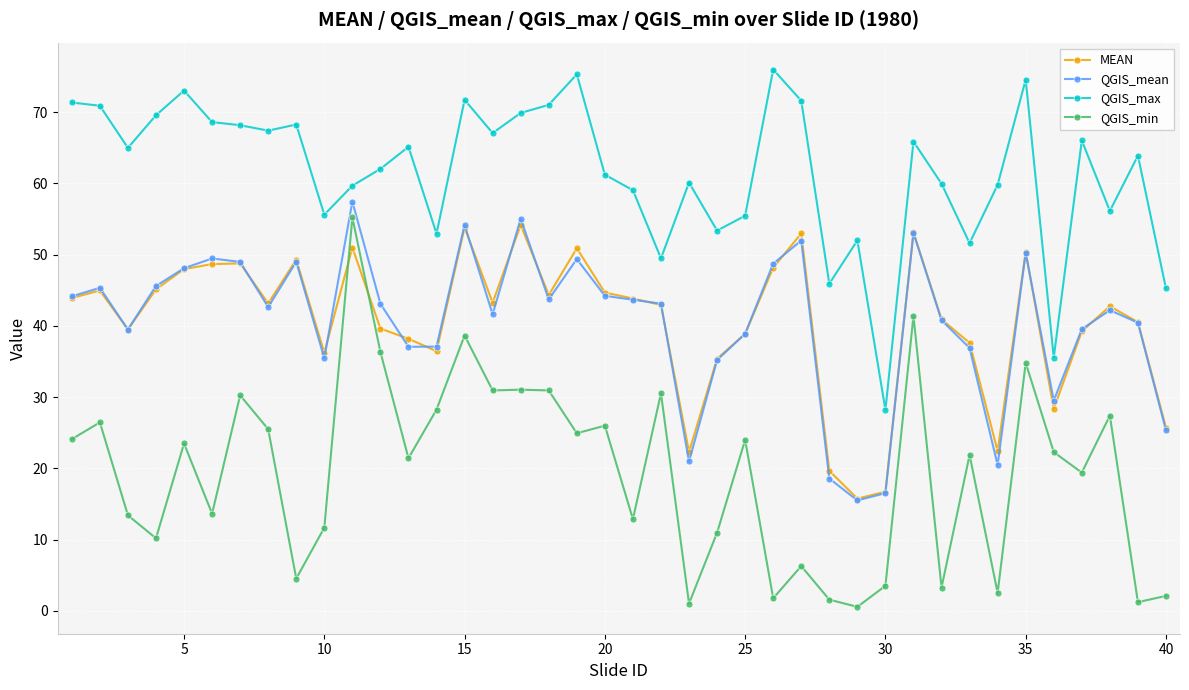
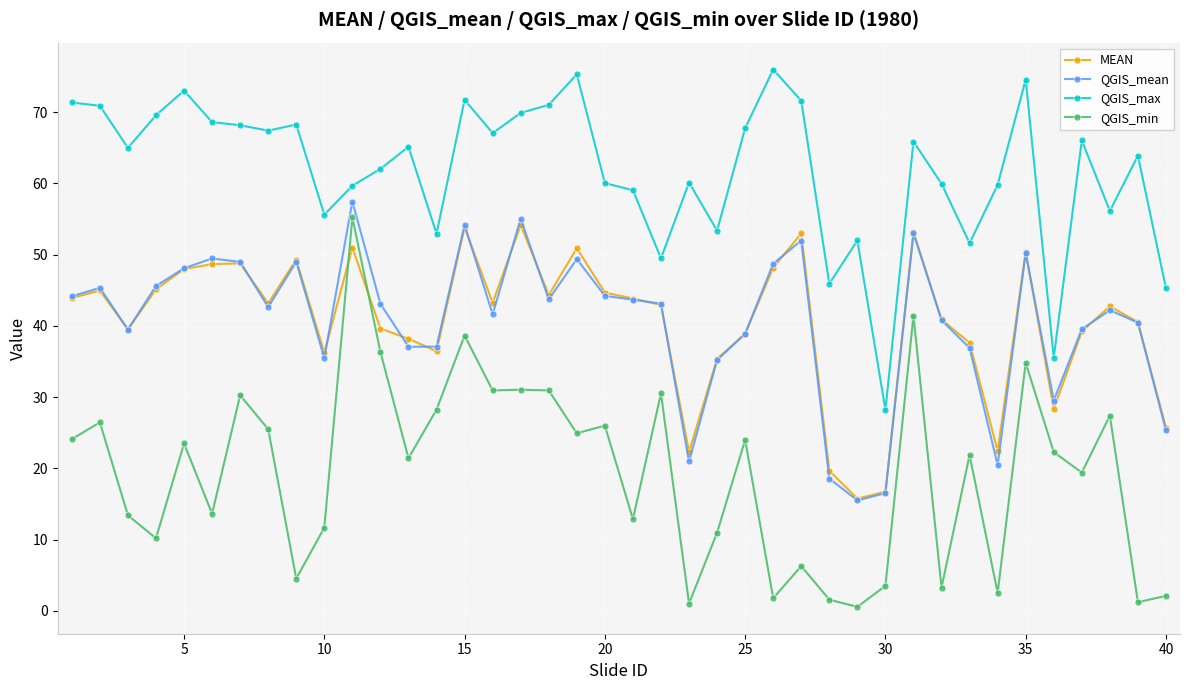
  {
    "MEAN": {
      "10": 36,
      "20": 45,
      "40": 26
    },
    "QGIS_mean": {
      "10": 35,
      "20": 44,
      "40": 25
    },
    "QGIS_max": {
      "5": 73,
      "10": 56,
      "15": 72,
-     "20": 61,
-     "25": 55,
+     "20": 60,
+     "25": 68,
      "30": 28,
      "35": 75,
      "40": 45
    },
    "QGIS_min": {
      "5": 24,
      "10": 12,
      "15": 39,
      "20": 26,
      "25": 24,
      "30": 4,
      "35": 35,
      "40": 2
    }
  }
